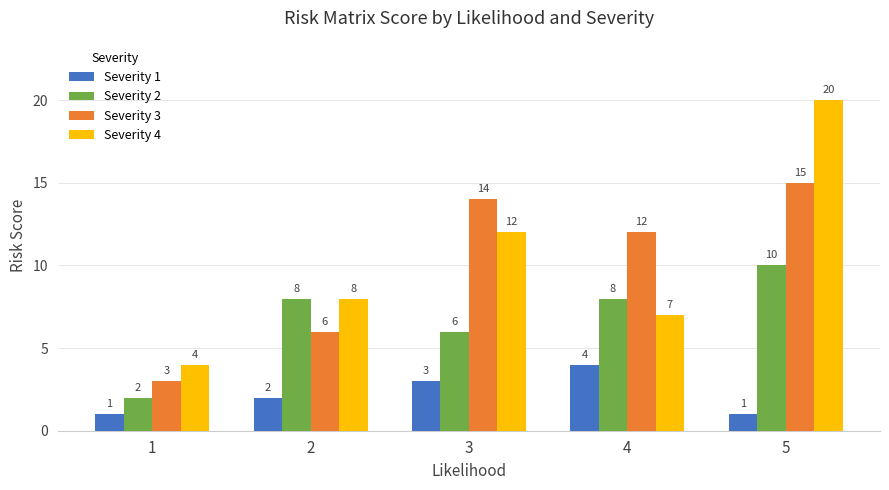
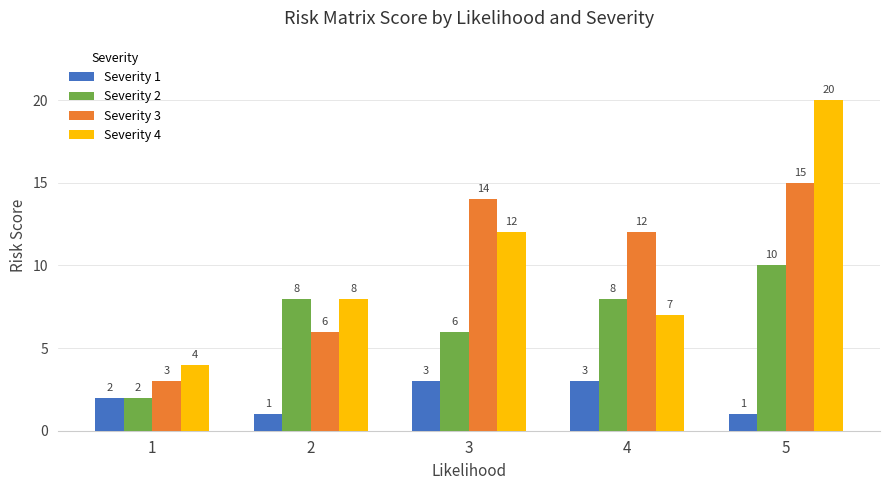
  {
    "Severity 1": {
-     "1": 1,
-     "2": 2,
+     "1": 2,
+     "2": 1,
      "3": 3,
-     "4": 4,
+     "4": 3,
      "5": 1
    },
    "Severity 2": {
      "1": 2,
      "2": 8,
      "3": 6,
      "4": 8,
      "5": 10
    },
    "Severity 3": {
      "1": 3,
      "2": 6,
      "3": 14,
      "4": 12,
      "5": 15
    },
    "Severity 4": {
      "1": 4,
      "2": 8,
      "3": 12,
      "4": 7,
      "5": 20
    }
  }
